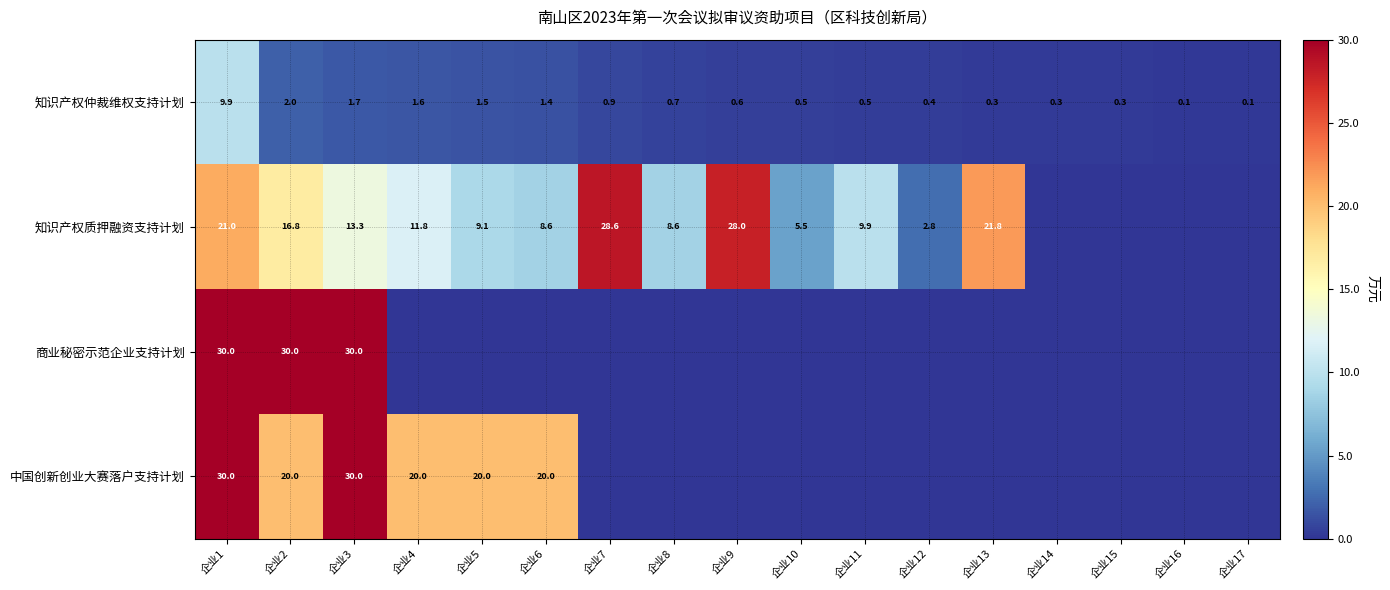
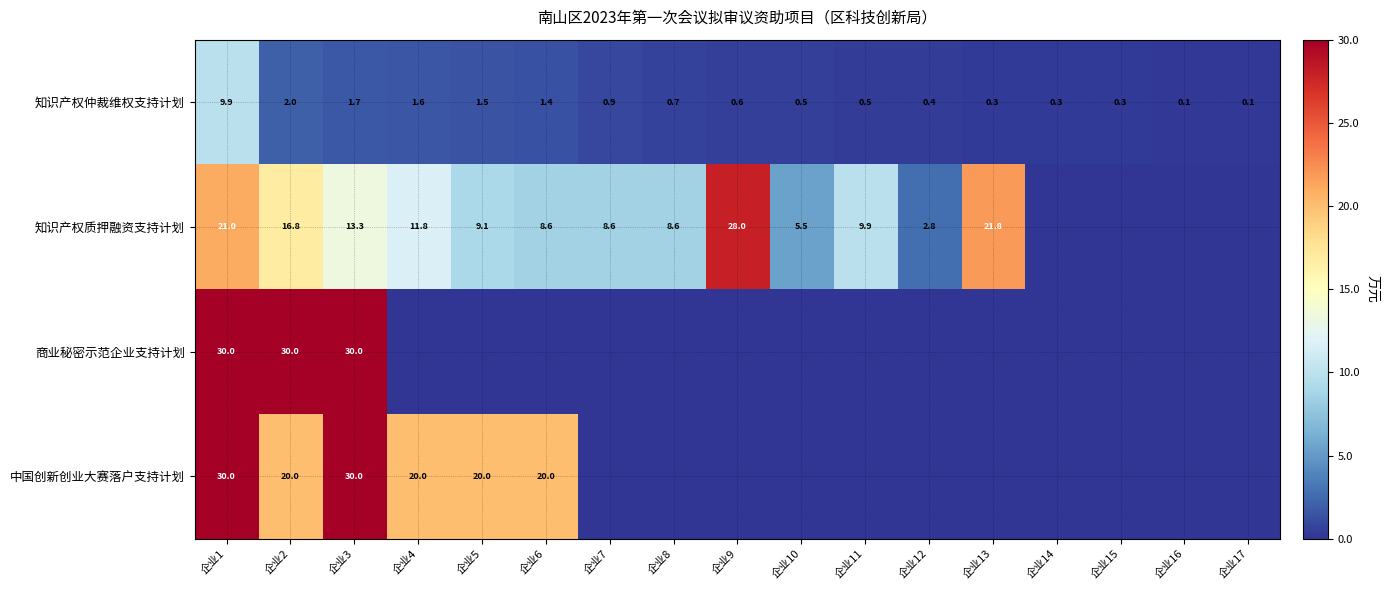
  {
    "知识产权仲裁维权支持计划": {
      "企业1": 9.9,
      "企业2": 2.0,
      "企业3": 1.7,
      "企业4": 1.6,
      "企业5": 1.5,
      "企业6": 1.4,
      "企业7": 0.9,
      "企业8": 0.7,
      "企业9": 0.6,
      "企业10": 0.5,
      "企业11": 0.5,
      "企业12": 0.4,
      "企业13": 0.3,
      "企业14": 0.3,
      "企业15": 0.3,
      "企业16": 0.1,
      "企业17": 0.1
    },
    "知识产权质押融资支持计划": {
      "企业1": 21.0,
      "企业2": 16.8,
      "企业3": 13.3,
      "企业4": 11.8,
      "企业5": 9.1,
      "企业6": 8.6,
-     "企业7": 28.6,
+     "企业7": 8.6,
      "企业8": 8.6,
      "企业9": 28.0,
      "企业10": 5.5,
      "企业11": 9.9,
      "企业12": 2.8,
      "企业13": 21.8
    },
    "商业秘密示范企业支持计划": {
      "企业1": 30.0,
      "企业2": 30.0,
      "企业3": 30.0
    },
    "中国创新创业大赛落户支持计划": {
      "企业1": 30.0,
      "企业2": 20.0,
      "企业3": 30.0,
      "企业4": 20.0,
      "企业5": 20.0,
      "企业6": 20.0
    }
  }
